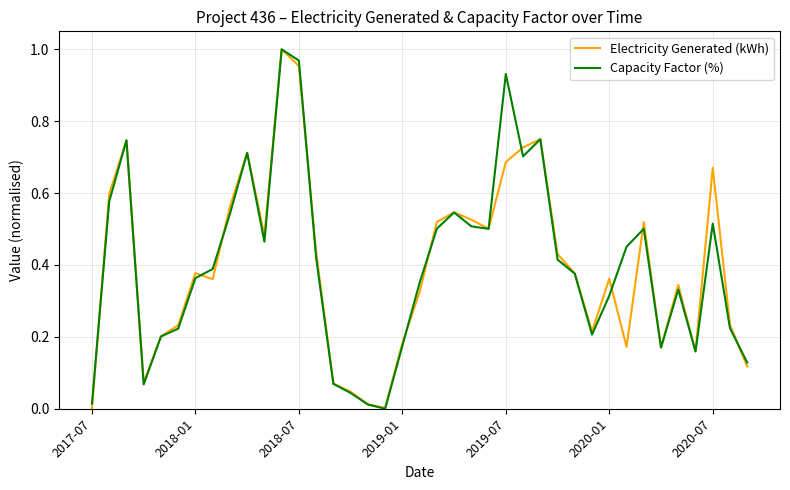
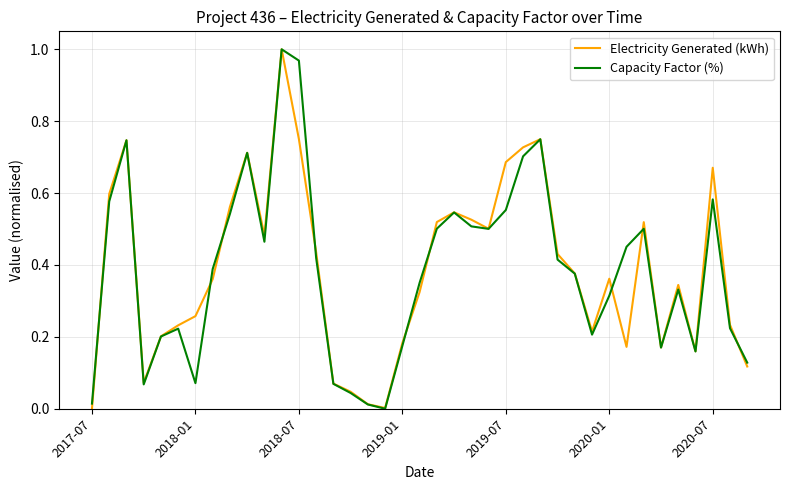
  {
    "Electricity Generated (kWh)": {
      "2017-07": 0.00,
-     "2018-01": 0.38,
-     "2018-07": 0.95,
+     "2018-01": 0.26,
+     "2018-07": 0.75,
      "2019-01": 0.18,
      "2019-07": 0.69,
      "2020-01": 0.36,
      "2020-07": 0.67
    },
    "Capacity Factor (%)": {
      "2017-07": 0.01,
-     "2018-01": 0.36,
+     "2018-01": 0.07,
      "2018-07": 0.97,
      "2019-01": 0.17,
-     "2019-07": 0.93,
+     "2019-07": 0.55,
      "2020-01": 0.31,
-     "2020-07": 0.52
+     "2020-07": 0.58
    }
  }
